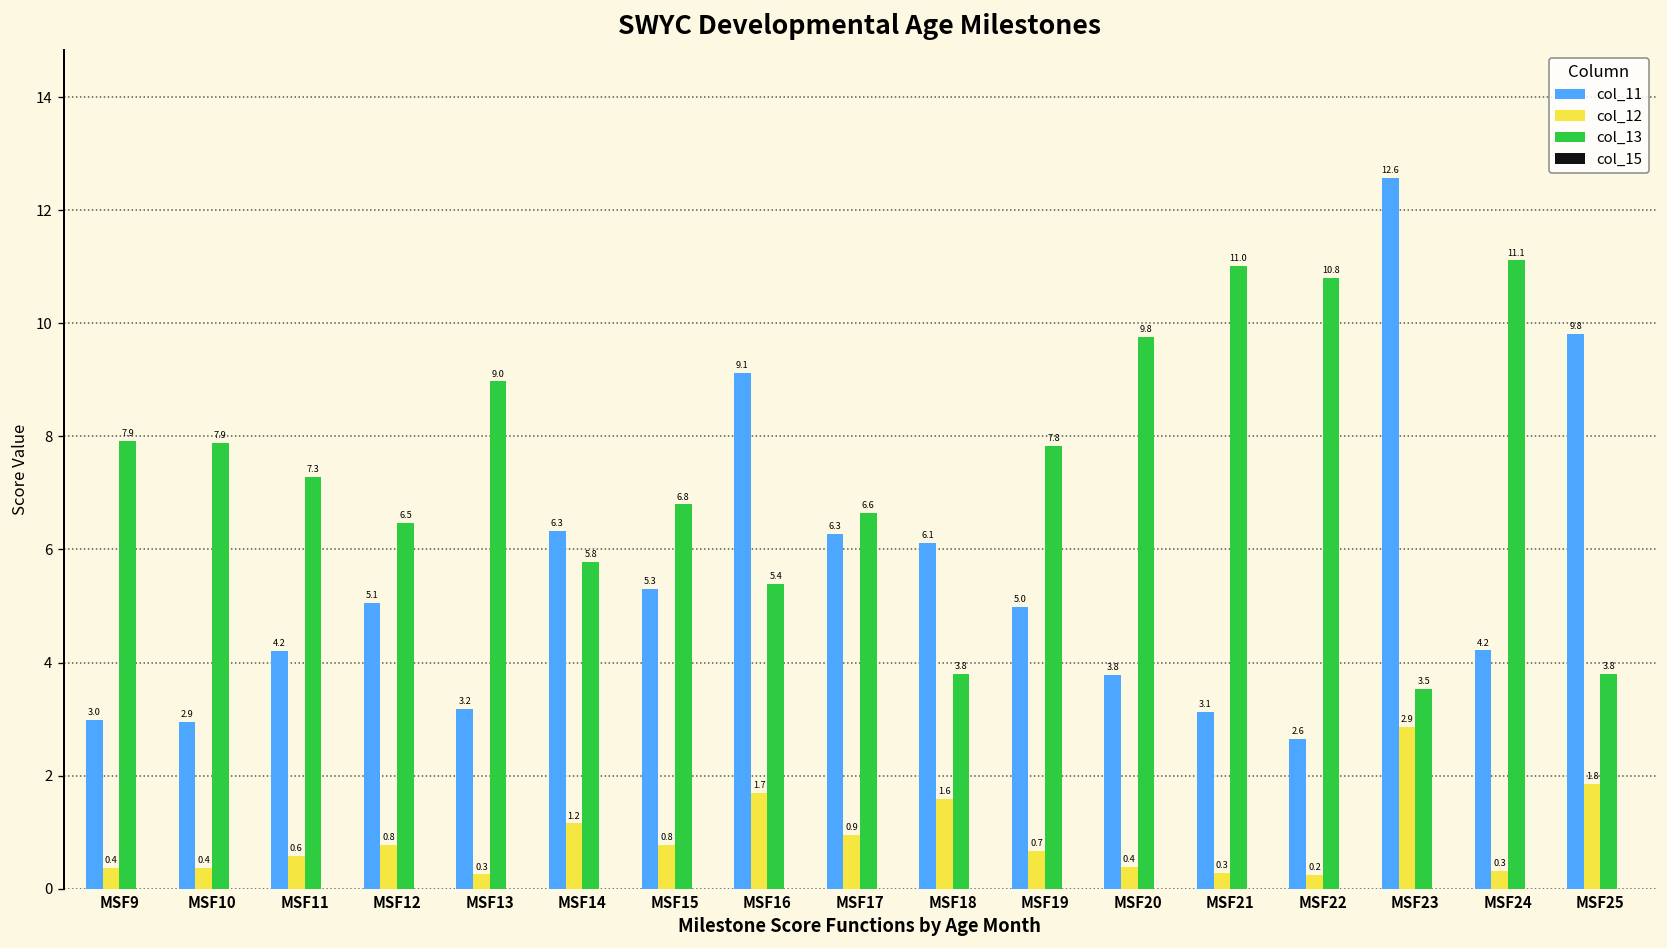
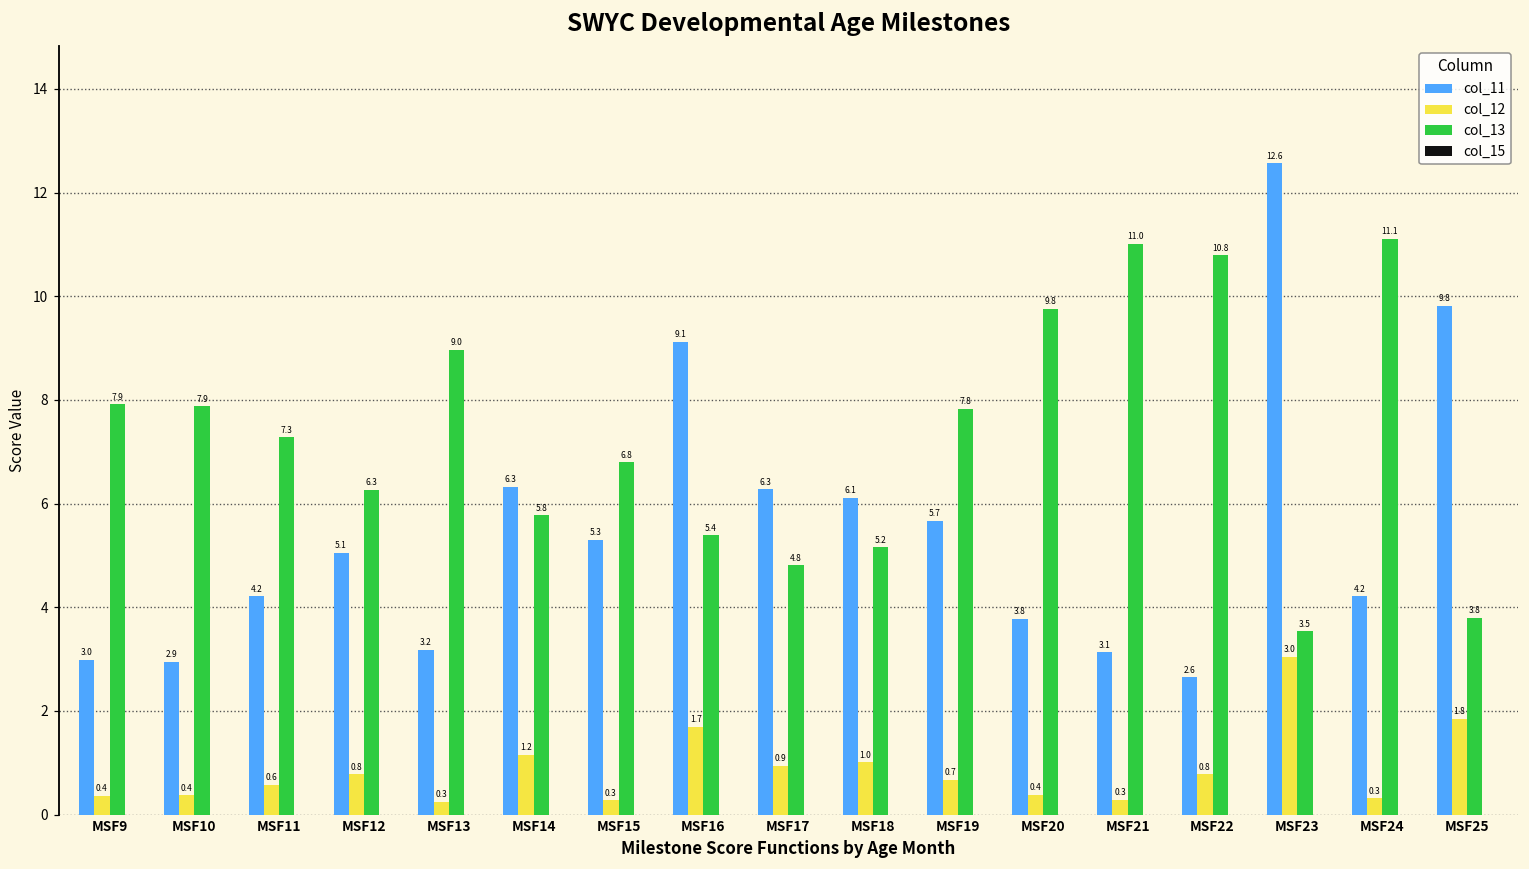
  {
    "col_11": {
      "MSF9": 3.0,
      "MSF10": 2.9,
      "MSF11": 4.2,
      "MSF12": 5.1,
      "MSF13": 3.2,
      "MSF14": 6.3,
      "MSF15": 5.3,
      "MSF16": 9.1,
      "MSF17": 6.3,
      "MSF18": 6.1,
-     "MSF19": 5.0,
+     "MSF19": 5.7,
      "MSF20": 3.8,
      "MSF21": 3.1,
      "MSF22": 2.6,
      "MSF23": 12.6,
      "MSF24": 4.2,
      "MSF25": 9.8
    },
    "col_12": {
      "MSF9": 0.4,
      "MSF10": 0.4,
      "MSF11": 0.6,
      "MSF12": 0.8,
      "MSF13": 0.3,
      "MSF14": 1.2,
-     "MSF15": 0.8,
+     "MSF15": 0.3,
      "MSF16": 1.7,
      "MSF17": 0.9,
-     "MSF18": 1.6,
+     "MSF18": 1.0,
      "MSF19": 0.7,
      "MSF20": 0.4,
      "MSF21": 0.3,
-     "MSF22": 0.2,
-     "MSF23": 2.9,
+     "MSF22": 0.8,
+     "MSF23": 3.0,
      "MSF24": 0.3,
      "MSF25": 1.8
    },
    "col_13": {
      "MSF9": 7.9,
      "MSF10": 7.9,
      "MSF11": 7.3,
-     "MSF12": 6.5,
+     "MSF12": 6.3,
      "MSF13": 9.0,
      "MSF14": 5.8,
      "MSF15": 6.8,
      "MSF16": 5.4,
-     "MSF17": 6.6,
-     "MSF18": 3.8,
+     "MSF17": 4.8,
+     "MSF18": 5.2,
      "MSF19": 7.8,
      "MSF20": 9.8,
      "MSF21": 11.0,
      "MSF22": 10.8,
      "MSF23": 3.5,
      "MSF24": 11.1,
      "MSF25": 3.8
    },
    "col_15": {
      "MSF9": 0.0,
      "MSF10": 0.0,
      "MSF11": 0.0,
      "MSF12": 0.0,
      "MSF13": 0.0,
      "MSF14": 0.0,
      "MSF15": 0.0,
      "MSF16": 0.0,
      "MSF17": 0.0,
      "MSF18": 0.0,
      "MSF19": 0.0,
      "MSF20": 0.0,
      "MSF21": 0.0,
      "MSF22": 0.0,
      "MSF23": 0.0,
      "MSF24": 0.0,
      "MSF25": 0.0
    }
  }
